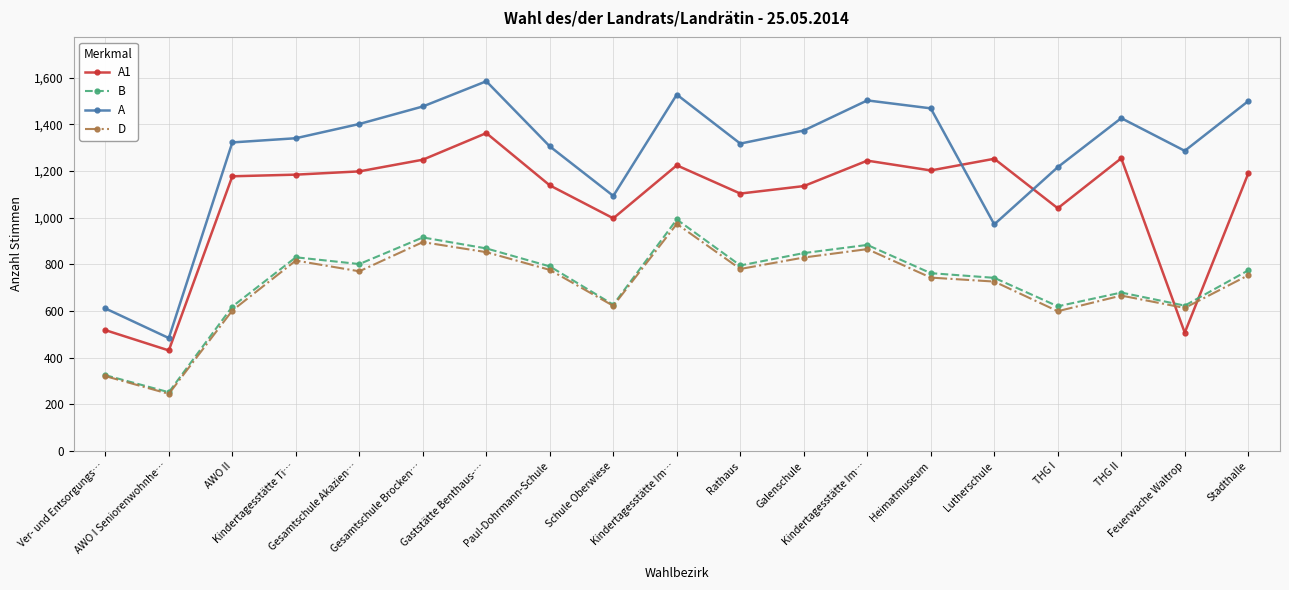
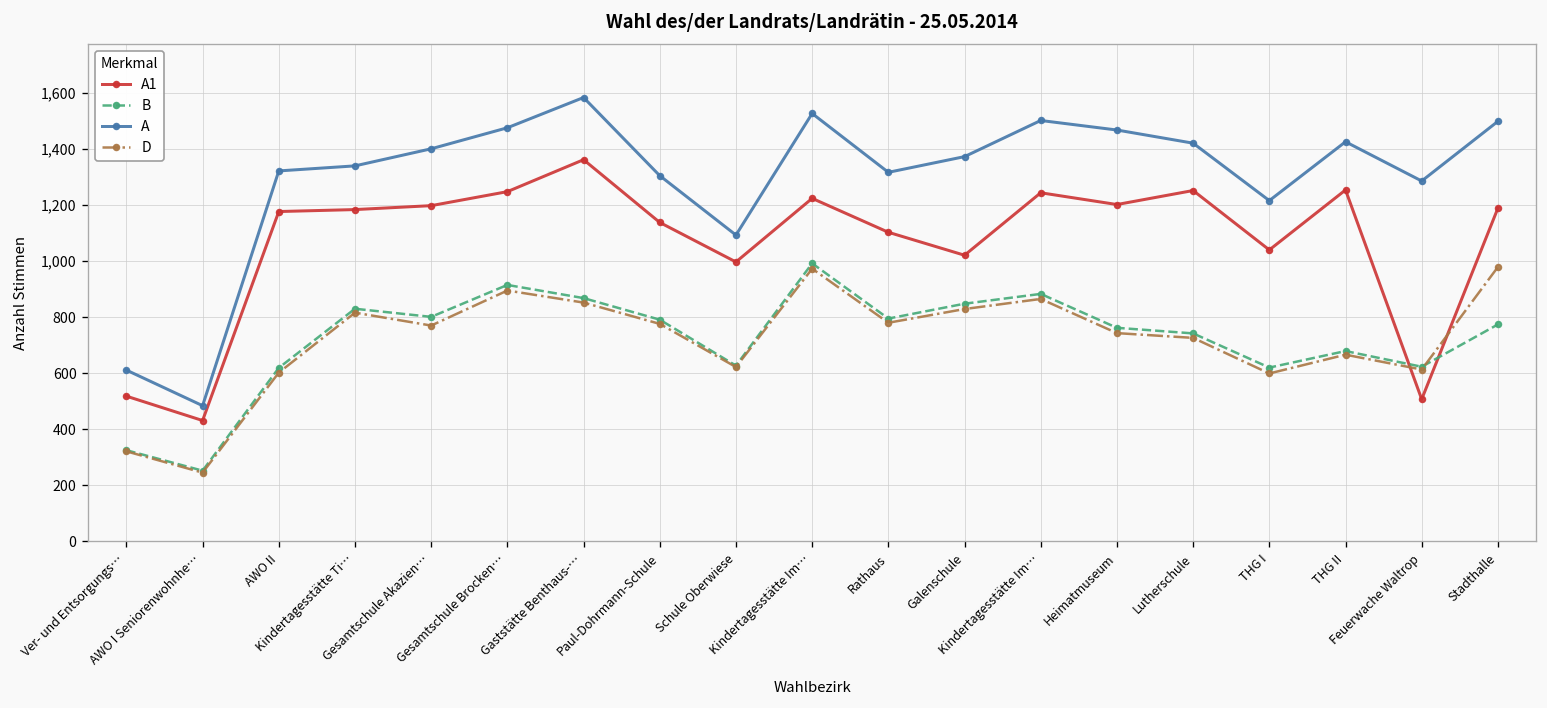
  {
    "A1": {
      "Ver- und Entsorgungs…": "520",
      "AWO I Seniorenwohnhe…": "430",
      "AWO II": "1,180",
      "Kindertagesstätte Ti…": "1,180",
      "Gesamtschule Akazien…": "1,200",
      "Gesamtschule Brocken…": "1,250",
      "Gaststätte Benthaus-…": "1,360",
      "Paul-Dohrmann-Schule": "1,140",
      "Schule Oberwiese": "1,000",
      "Rathaus": "1,100",
-     "Galenschule": "1,140",
+     "Galenschule": "1,020",
      "Heimatmuseum": "1,200",
      "Lutherschule": "1,250",
      "THG I": "1,040",
      "THG II": "1,250",
      "Feuerwache Waltrop": "510",
      "Stadthalle": "1,190"
    },
    "B": {
      "AWO II": "620",
      "Kindertagesstätte Ti…": "830",
      "Gesamtschule Akazien…": "800",
      "Gesamtschule Brocken…": "920",
      "Gaststätte Benthaus-…": "870",
      "Paul-Dohrmann-Schule": "790",
      "Rathaus": "800",
      "Galenschule": "850",
      "Heimatmuseum": "760",
      "Lutherschule": "740",
      "THG I": "620",
      "THG II": "680",
      "Stadthalle": "770"
    },
    "A": {
      "Ver- und Entsorgungs…": "610",
      "AWO I Seniorenwohnhe…": "480",
      "AWO II": "1,320",
      "Kindertagesstätte Ti…": "1,340",
      "Gesamtschule Akazien…": "1,400",
      "Gesamtschule Brocken…": "1,480",
      "Gaststätte Benthaus-…": "1,580",
      "Paul-Dohrmann-Schule": "1,310",
      "Schule Oberwiese": "1,090",
      "Rathaus": "1,320",
      "Galenschule": "1,370",
      "Heimatmuseum": "1,470",
-     "Lutherschule": "970",
+     "Lutherschule": "1,420",
      "THG I": "1,220",
      "THG II": "1,430",
      "Feuerwache Waltrop": "1,290",
      "Stadthalle": "1,500"
    },
    "D": {
      "AWO II": "600",
      "Kindertagesstätte Ti…": "820",
      "Gesamtschule Akazien…": "770",
      "Gesamtschule Brocken…": "900",
      "Gaststätte Benthaus-…": "850",
      "Paul-Dohrmann-Schule": "780",
      "Rathaus": "780",
      "Galenschule": "830",
      "Heimatmuseum": "740",
      "Lutherschule": "730",
      "THG I": "600",
      "THG II": "670",
-     "Stadthalle": "750"
+     "Stadthalle": "980"
    }
  }
